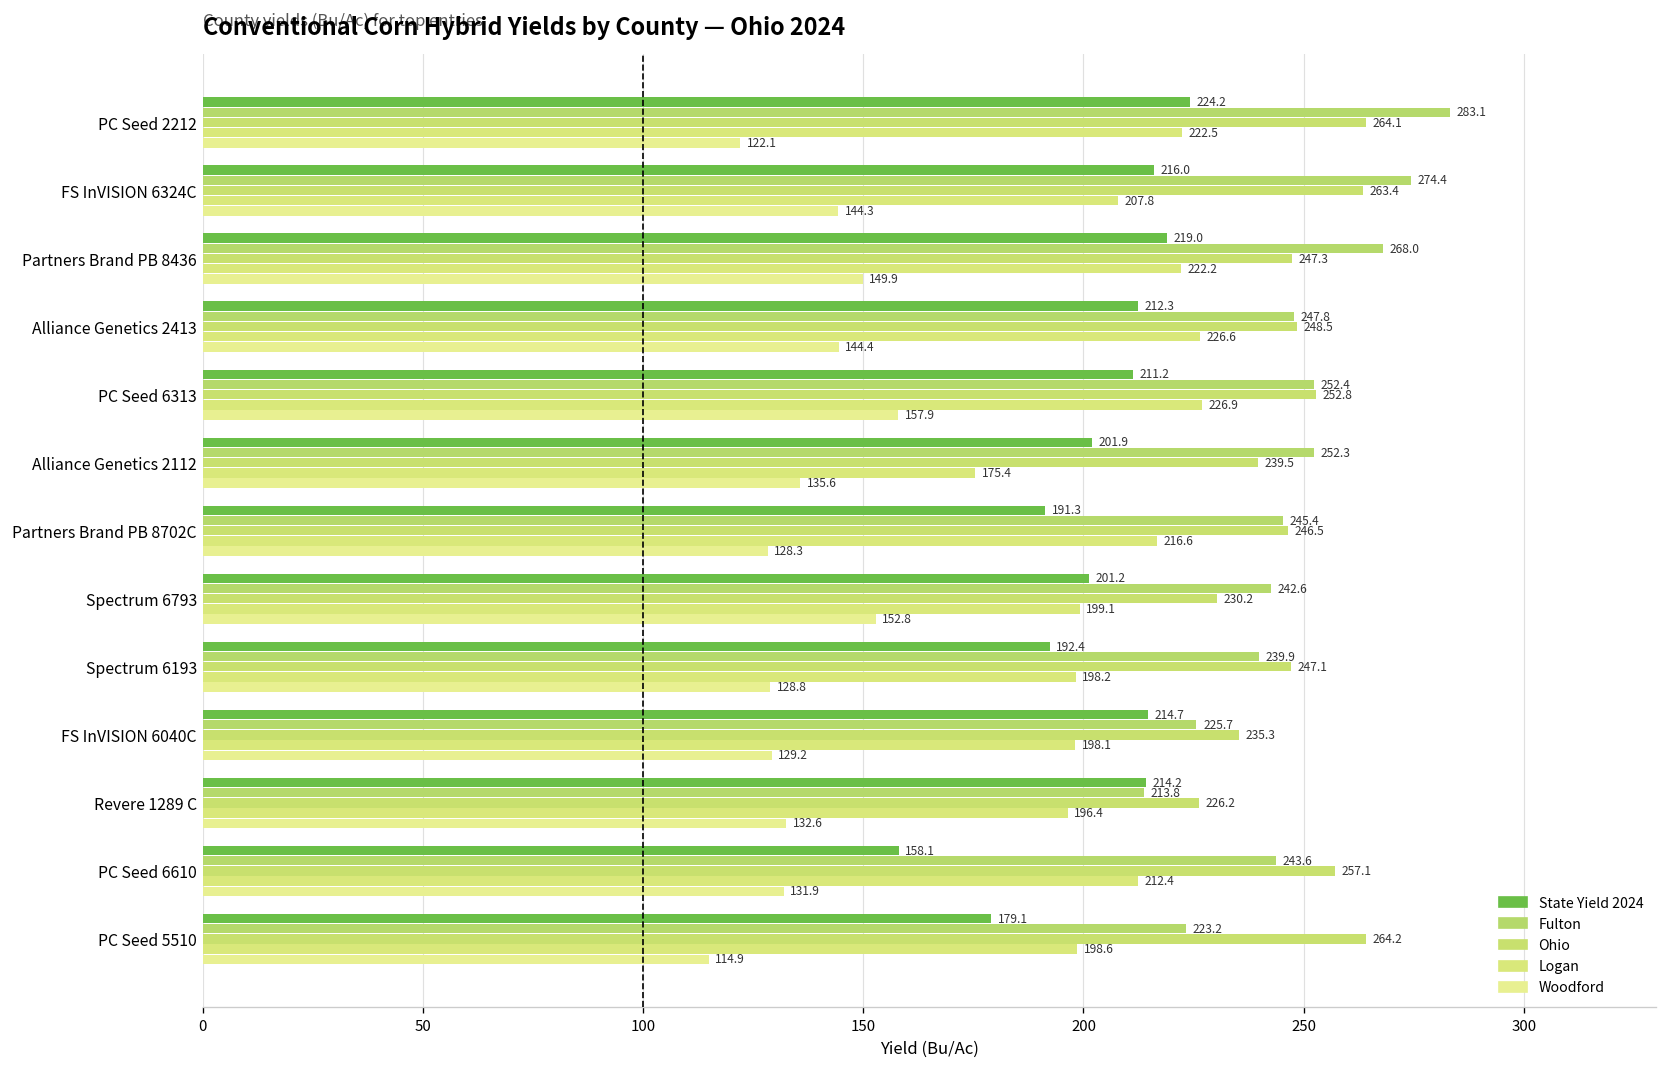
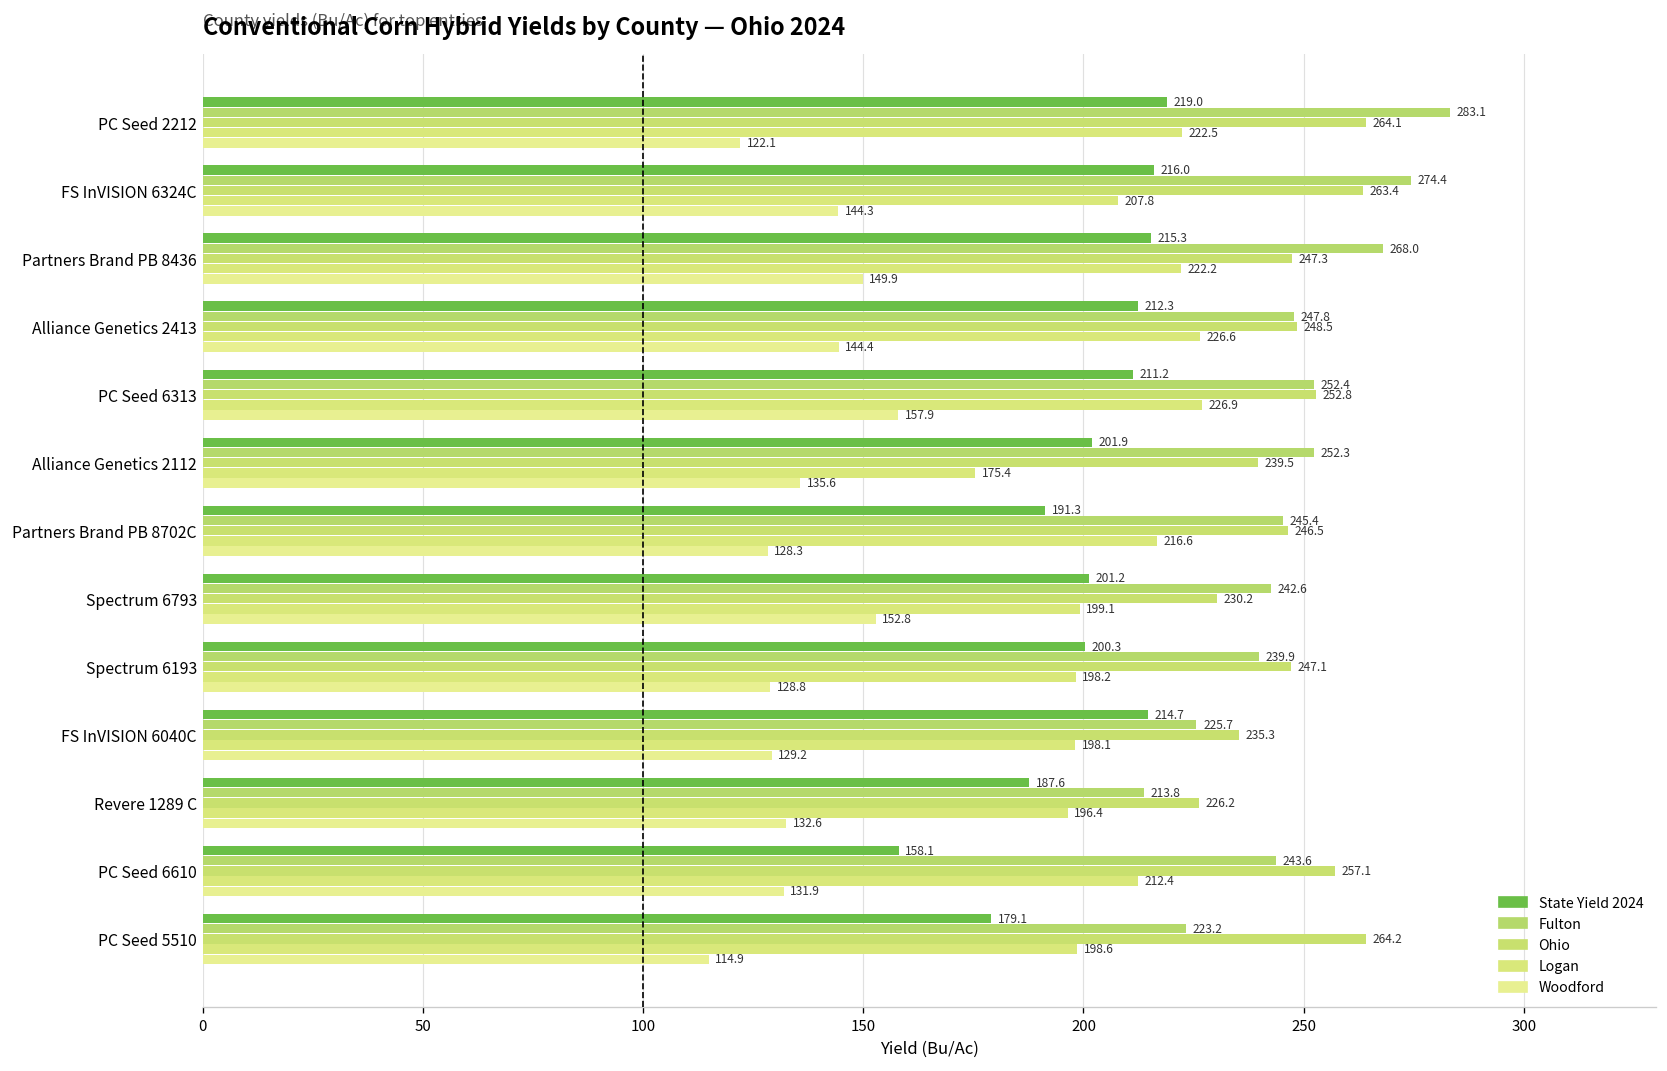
  {
    "State Yield 2024": {
-     "PC Seed 2212": 224.2,
+     "PC Seed 2212": 219.0,
      "FS InVISION 6324C": 216.0,
-     "Partners Brand PB 8436": 219.0,
+     "Partners Brand PB 8436": 215.3,
      "Alliance Genetics 2413": 212.3,
      "PC Seed 6313": 211.2,
      "Alliance Genetics 2112": 201.9,
      "Partners Brand PB 8702C": 191.3,
      "Spectrum 6793": 201.2,
-     "Spectrum 6193": 192.4,
+     "Spectrum 6193": 200.3,
      "FS InVISION 6040C": 214.7,
-     "Revere 1289 C": 214.2,
+     "Revere 1289 C": 187.6,
      "PC Seed 6610": 158.1,
      "PC Seed 5510": 179.1
    }
  }
